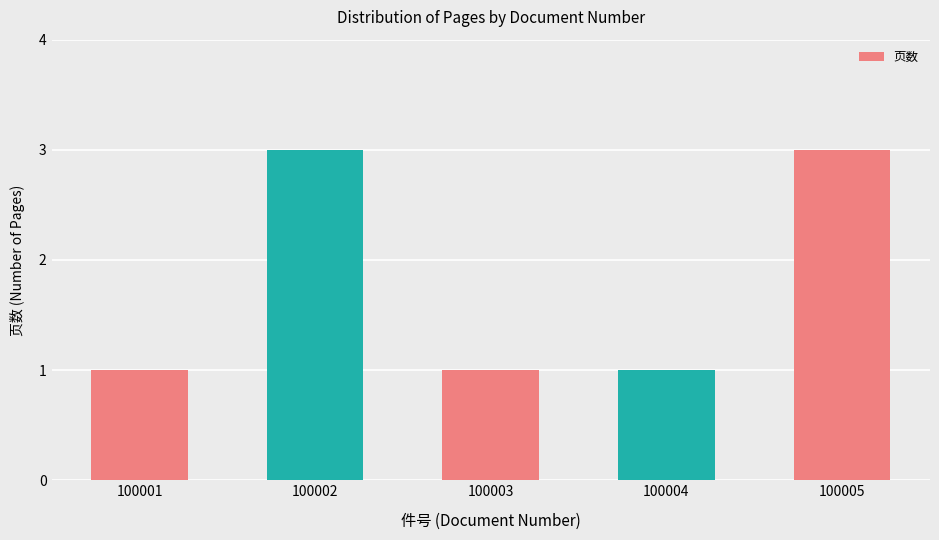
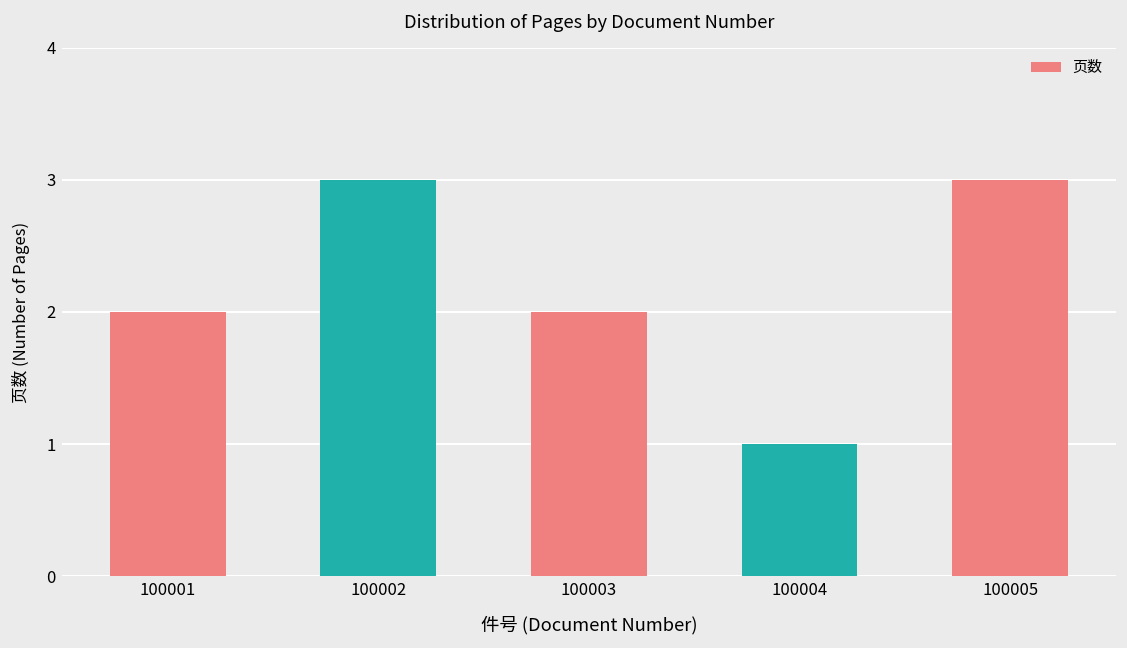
  {
-   "100001": 1,
+   "100001": 2,
    "100002": 3,
-   "100003": 1,
+   "100003": 2,
    "100004": 1,
    "100005": 3
  }
